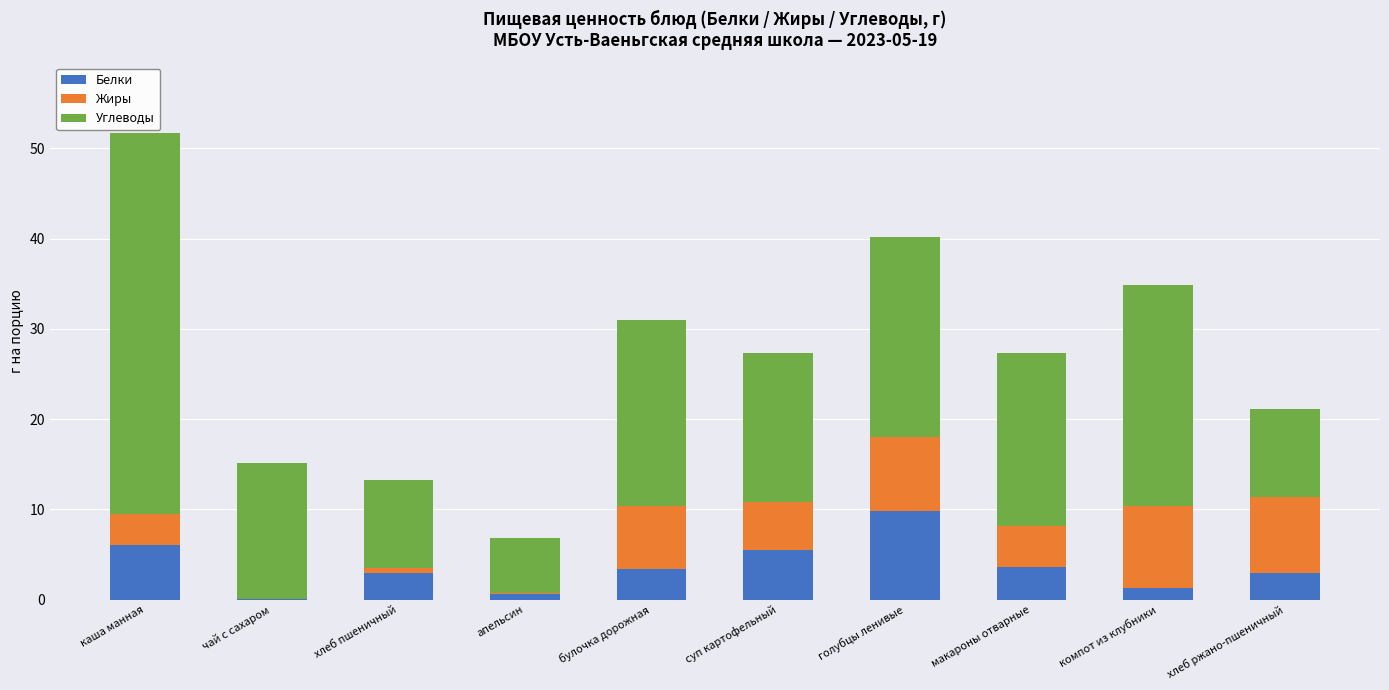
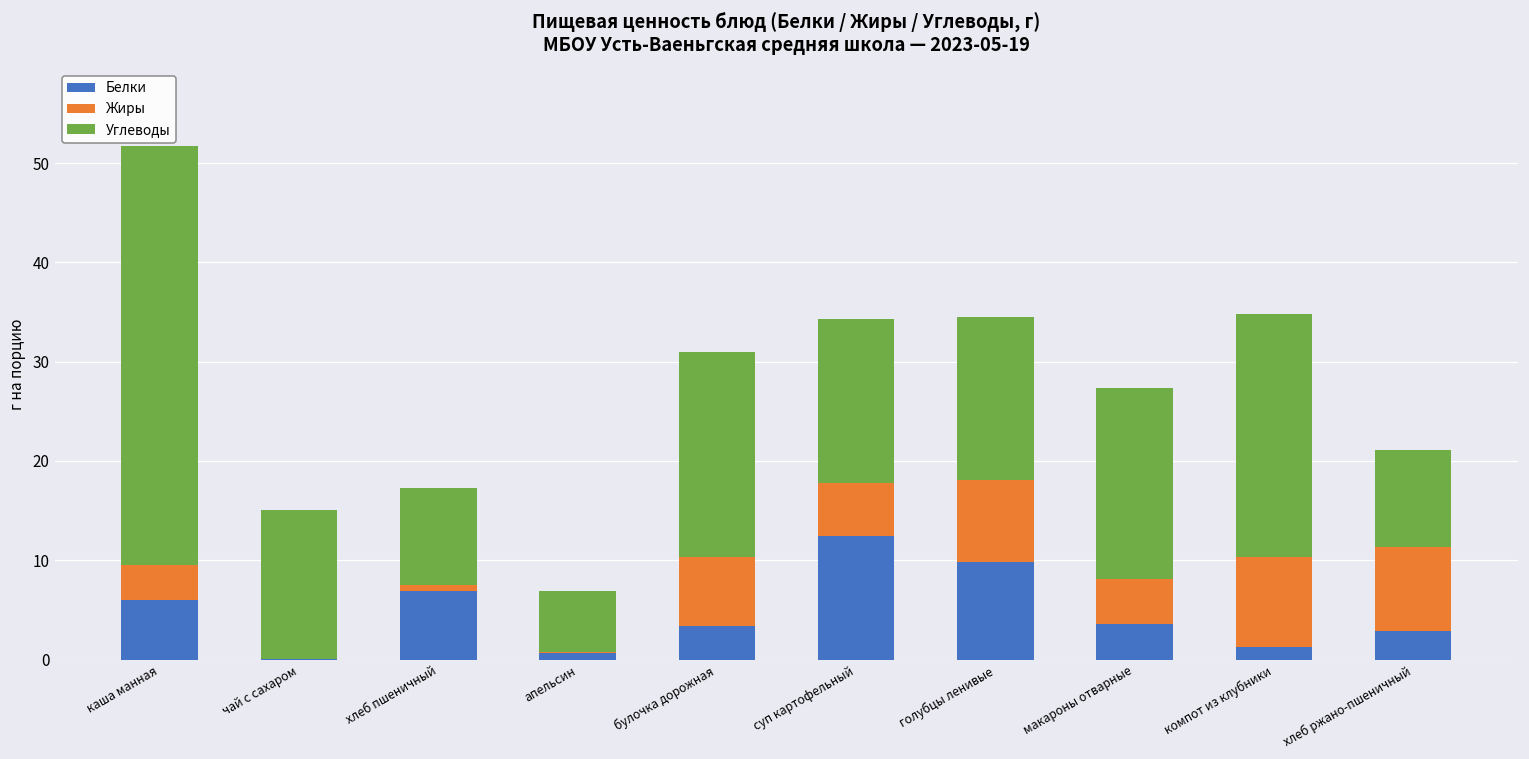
  {
    "Белки": {
      "каша манная": 6,
-     "хлеб пшеничный": 3,
+     "хлеб пшеничный": 7,
      "апельсин": 1,
      "булочка дорожная": 3,
-     "суп картофельный": 5,
+     "суп картофельный": 12,
      "голубцы ленивые": 10,
      "макароны отварные": 4,
      "компот из клубники": 1,
      "хлеб ржано-пшеничный": 3
    },
    "Жиры": {
      "каша манная": 3,
      "хлеб пшеничный": 1,
      "булочка дорожная": 7,
      "суп картофельный": 5,
      "голубцы ленивые": 8,
      "макароны отварные": 5,
      "компот из клубники": 9,
      "хлеб ржано-пшеничный": 8
    },
    "Углеводы": {
      "каша манная": 42,
      "чай с сахаром": 15,
      "хлеб пшеничный": 10,
      "апельсин": 6,
      "булочка дорожная": 21,
      "суп картофельный": 17,
-     "голубцы ленивые": 22,
+     "голубцы ленивые": 16,
      "макароны отварные": 19,
      "компот из клубники": 25,
      "хлеб ржано-пшеничный": 10
    }
  }
